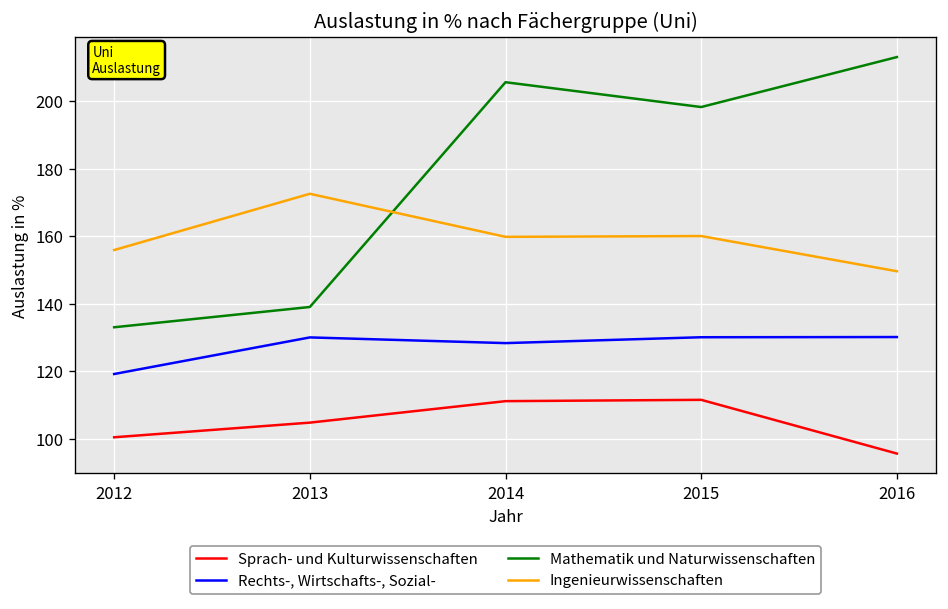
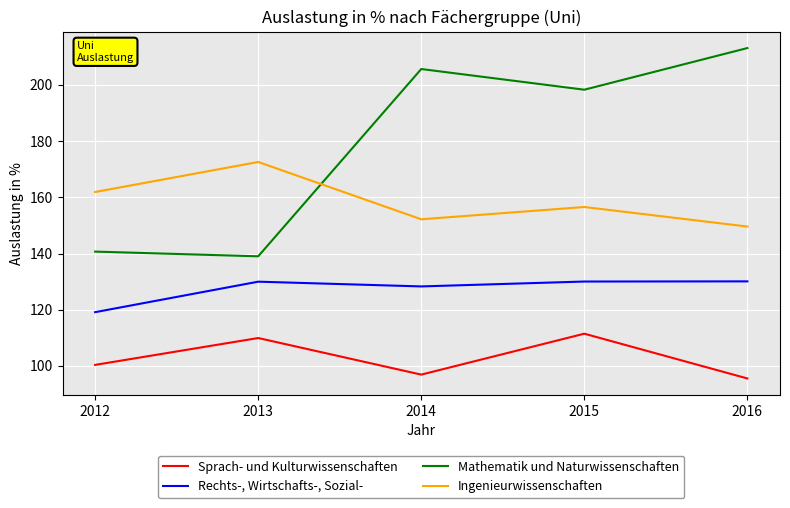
  {
    "Sprach- und Kulturwissenschaften": {
      "2012": 100,
-     "2013": 105,
-     "2014": 111,
+     "2013": 110,
+     "2014": 97,
      "2015": 111,
      "2016": 96
    },
    "Rechts-, Wirtschafts-, Sozial-": {
      "2012": 119,
      "2013": 130,
      "2014": 128,
      "2015": 130,
      "2016": 130
    },
    "Mathematik und Naturwissenschaften": {
-     "2012": 133,
+     "2012": 141,
      "2013": 139,
      "2014": 206,
      "2015": 198,
      "2016": 213
    },
    "Ingenieurwissenschaften": {
-     "2012": 156,
+     "2012": 162,
      "2013": 173,
-     "2014": 160,
-     "2015": 160,
+     "2014": 152,
+     "2015": 157,
      "2016": 150
    }
  }
